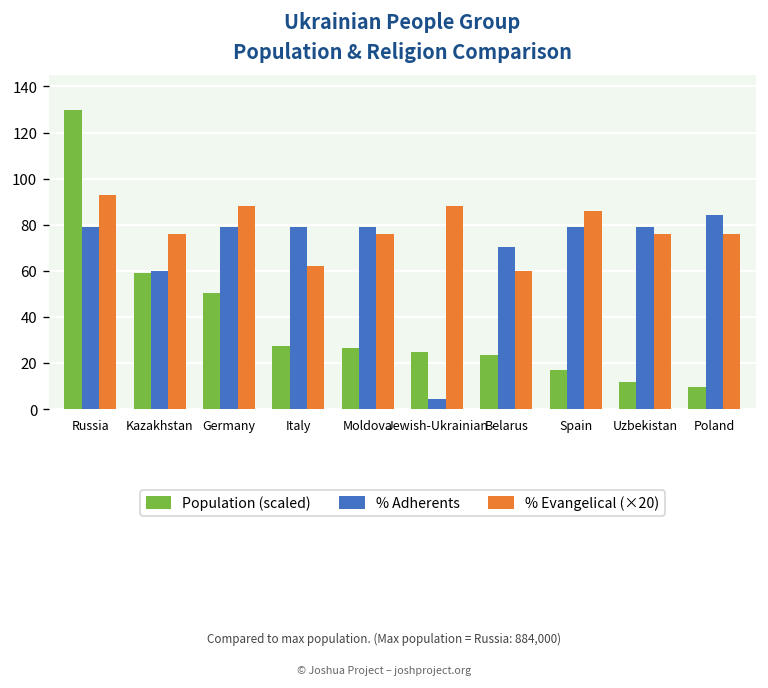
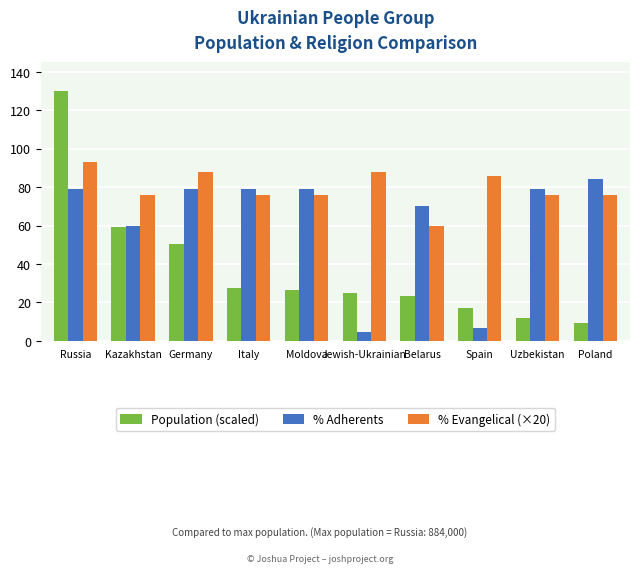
  {
    "Population (scaled)": {
      "Russia": 130,
      "Kazakhstan": 59,
      "Germany": 51,
      "Italy": 28,
      "Moldova": 27,
      "Jewish-Ukrainian": 25,
      "Belarus": 24,
      "Spain": 17,
      "Uzbekistan": 12,
      "Poland": 10
    },
    "% Adherents": {
      "Russia": 79,
      "Kazakhstan": 60,
      "Germany": 79,
      "Italy": 79,
      "Moldova": 79,
      "Jewish-Ukrainian": 5,
      "Belarus": 70,
-     "Spain": 79,
+     "Spain": 7,
      "Uzbekistan": 79,
      "Poland": 84
    },
    "% Evangelical (×20)": {
      "Russia": 93,
      "Kazakhstan": 76,
      "Germany": 88,
-     "Italy": 62,
+     "Italy": 76,
      "Moldova": 76,
      "Jewish-Ukrainian": 88,
      "Belarus": 60,
      "Spain": 86,
      "Uzbekistan": 76,
      "Poland": 76
    }
  }
